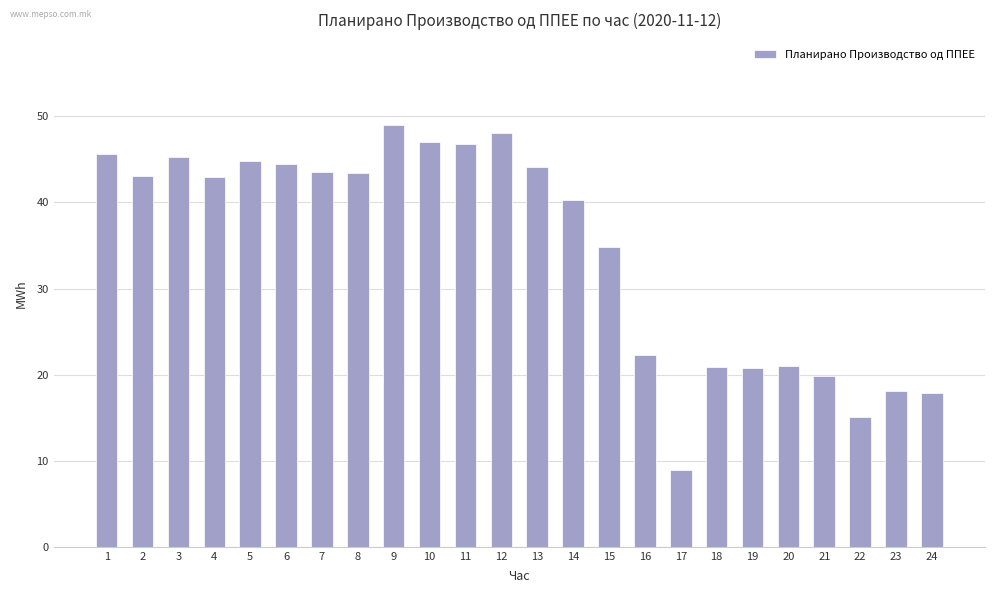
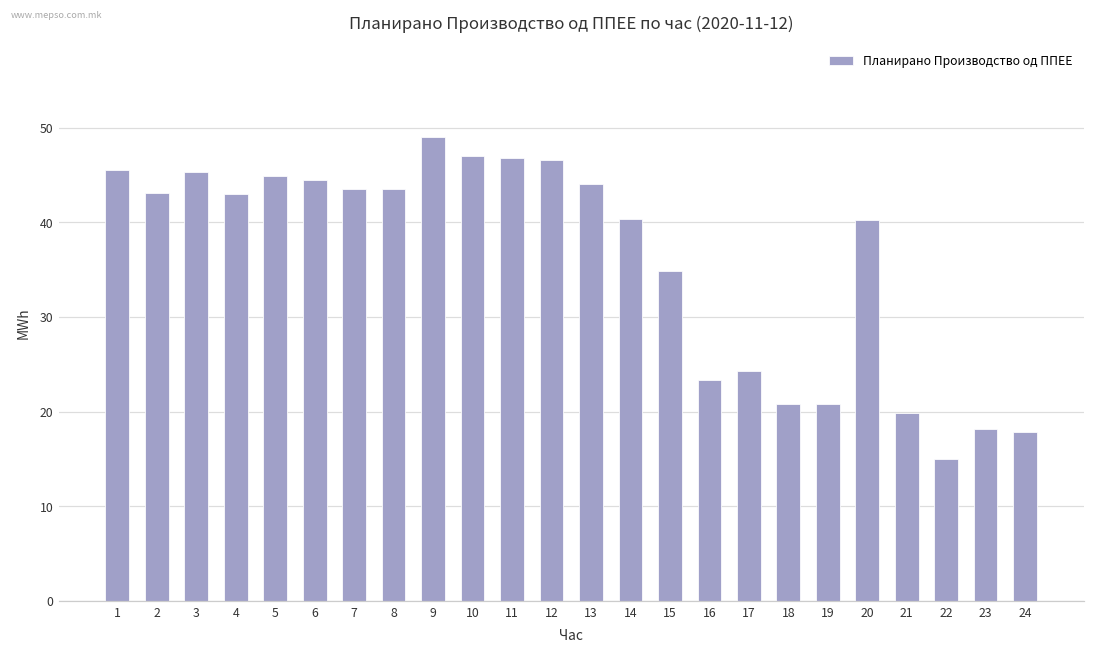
  {
    "1": 46,
    "2": 43,
    "3": 45,
    "4": 43,
    "5": 45,
    "6": 44,
    "7": 44,
    "8": 43,
    "9": 49,
    "10": 47,
    "11": 47,
-   "12": 48,
+   "12": 47,
    "13": 44,
    "14": 40,
    "15": 35,
-   "16": 22,
-   "17": 9,
+   "16": 23,
+   "17": 24,
    "18": 21,
    "19": 21,
-   "20": 21,
+   "20": 40,
    "21": 20,
    "22": 15,
    "23": 18,
    "24": 18
  }
